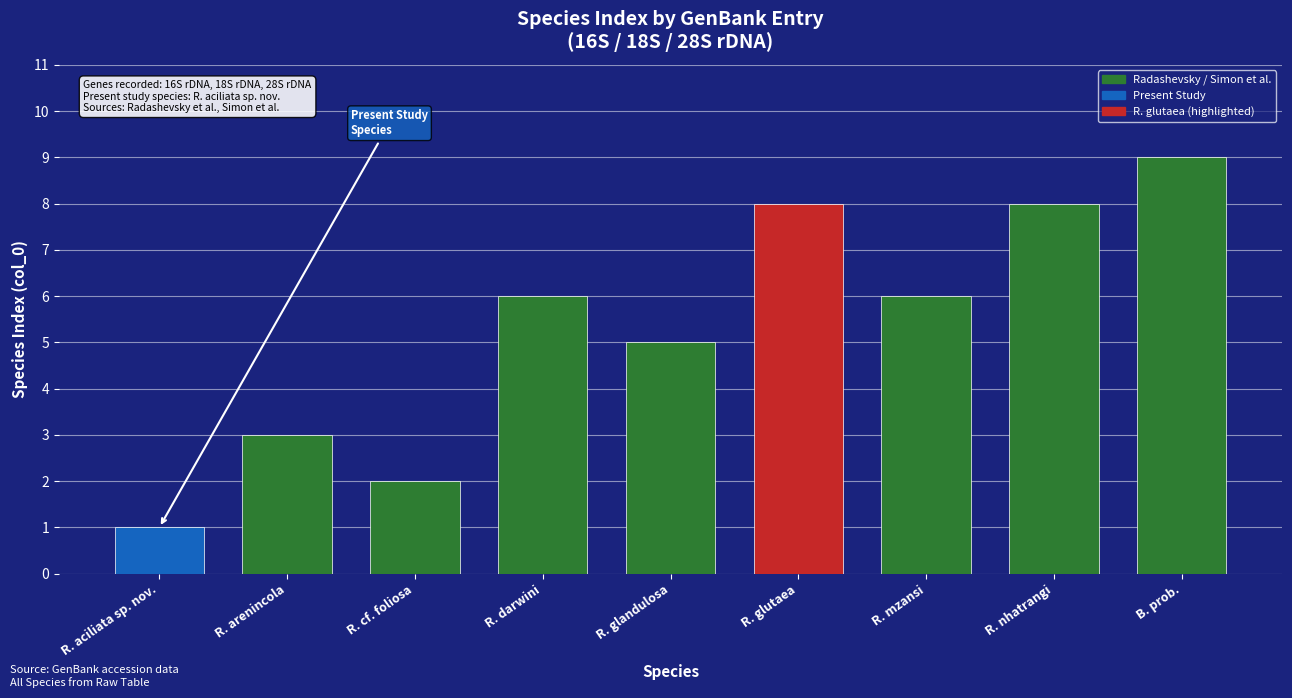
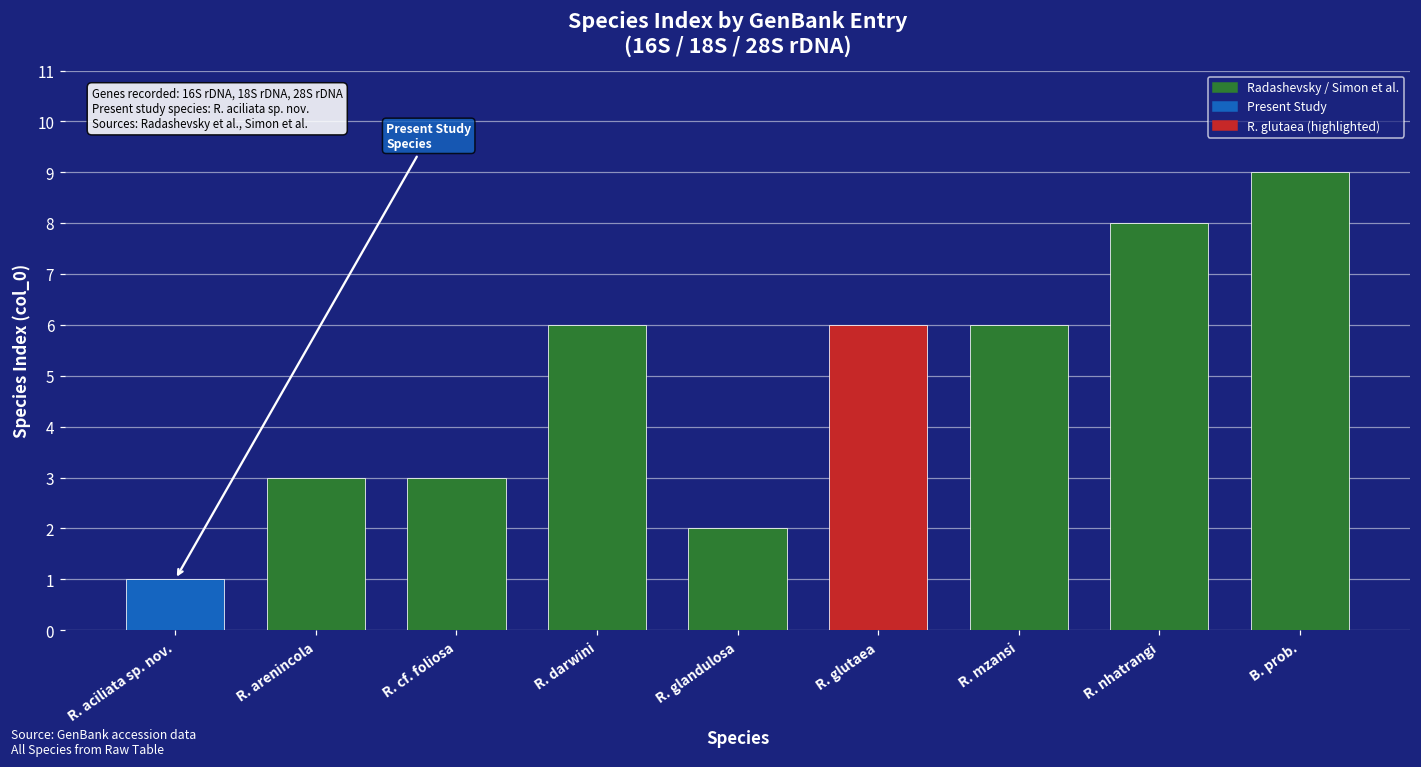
  {
    "R. aciliata sp. nov.": 1,
    "R. arenincola": 3,
-   "R. cf. foliosa": 2,
+   "R. cf. foliosa": 3,
    "R. darwini": 6,
-   "R. glandulosa": 5,
-   "R. glutaea": 8,
+   "R. glandulosa": 2,
+   "R. glutaea": 6,
    "R. mzansi": 6,
    "R. nhatrangi": 8,
    "B. prob.": 9
  }
